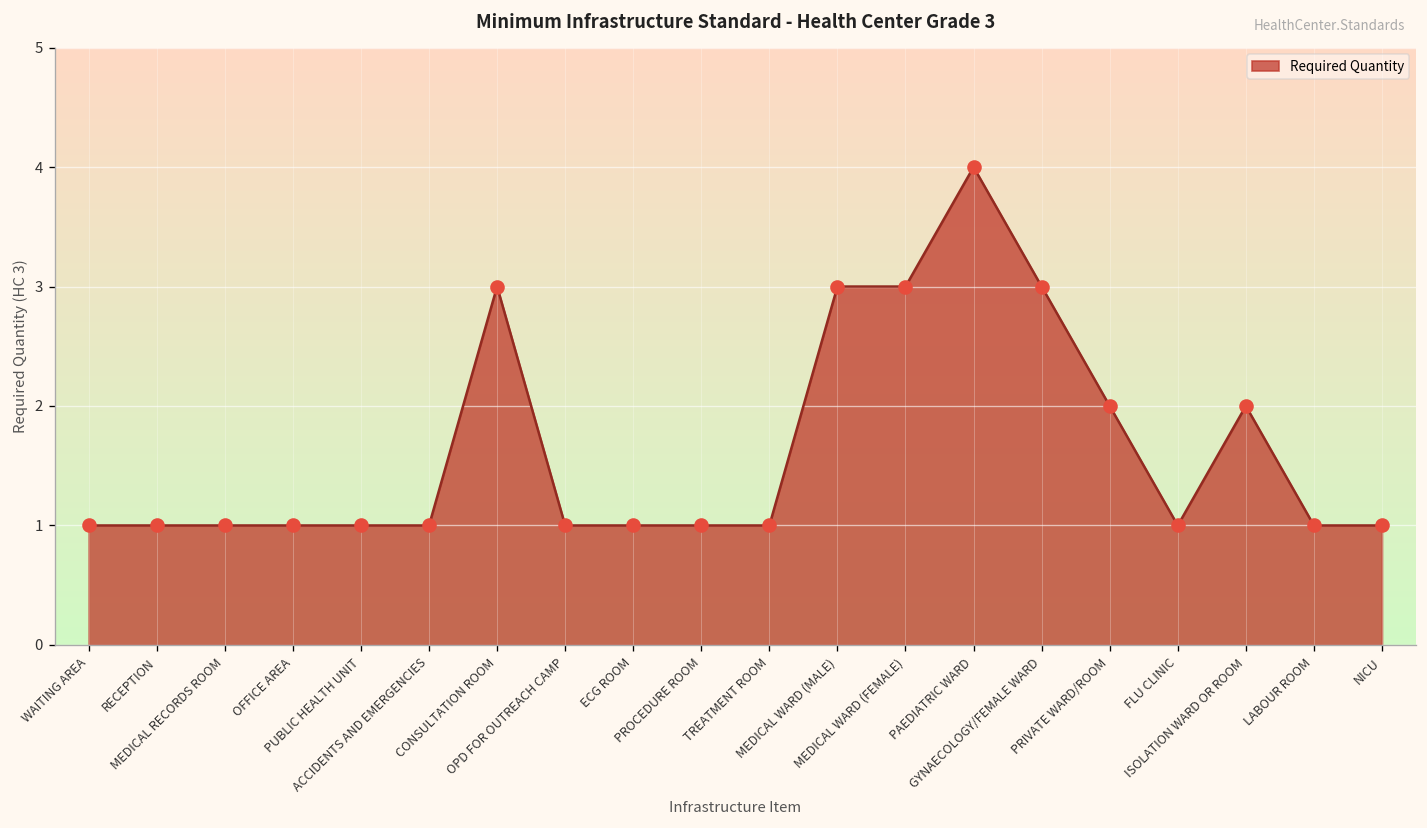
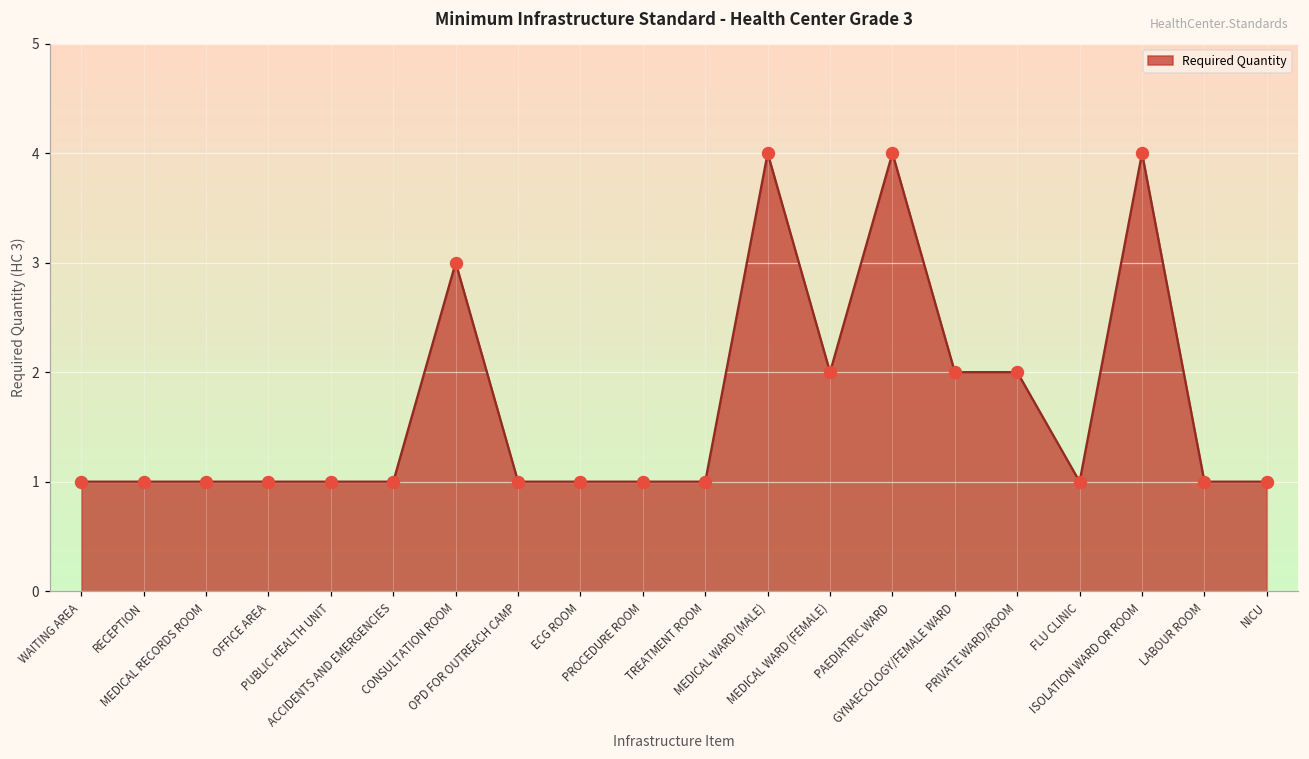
  {
    "WAITING AREA": 1,
    "RECEPTION": 1,
    "MEDICAL RECORDS ROOM": 1,
    "OFFICE AREA": 1,
    "PUBLIC HEALTH UNIT": 1,
    "ACCIDENTS AND EMERGENCIES": 1,
    "CONSULTATION ROOM": 3,
    "OPD FOR OUTREACH CAMP": 1,
    "ECG ROOM": 1,
    "PROCEDURE ROOM": 1,
    "TREATMENT ROOM": 1,
-   "MEDICAL WARD (MALE)": 3,
-   "MEDICAL WARD (FEMALE)": 3,
+   "MEDICAL WARD (MALE)": 4,
+   "MEDICAL WARD (FEMALE)": 2,
    "PAEDIATRIC WARD": 4,
-   "GYNAECOLOGY/FEMALE WARD": 3,
+   "GYNAECOLOGY/FEMALE WARD": 2,
    "PRIVATE WARD/ROOM": 2,
    "FLU CLINIC": 1,
-   "ISOLATION WARD OR ROOM": 2,
+   "ISOLATION WARD OR ROOM": 4,
    "LABOUR ROOM": 1,
    "NICU": 1
  }
